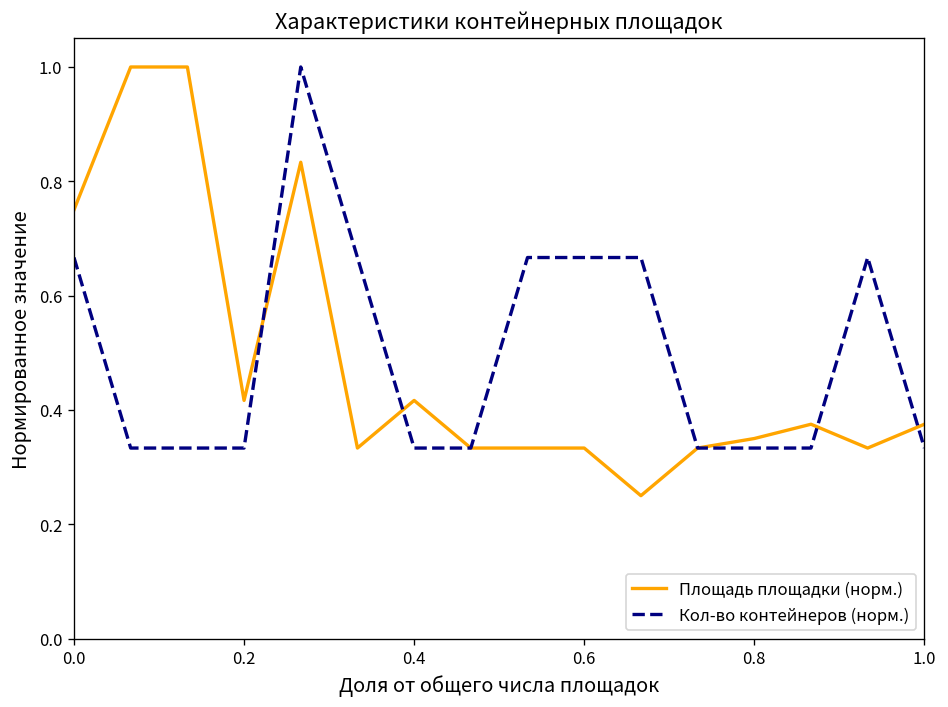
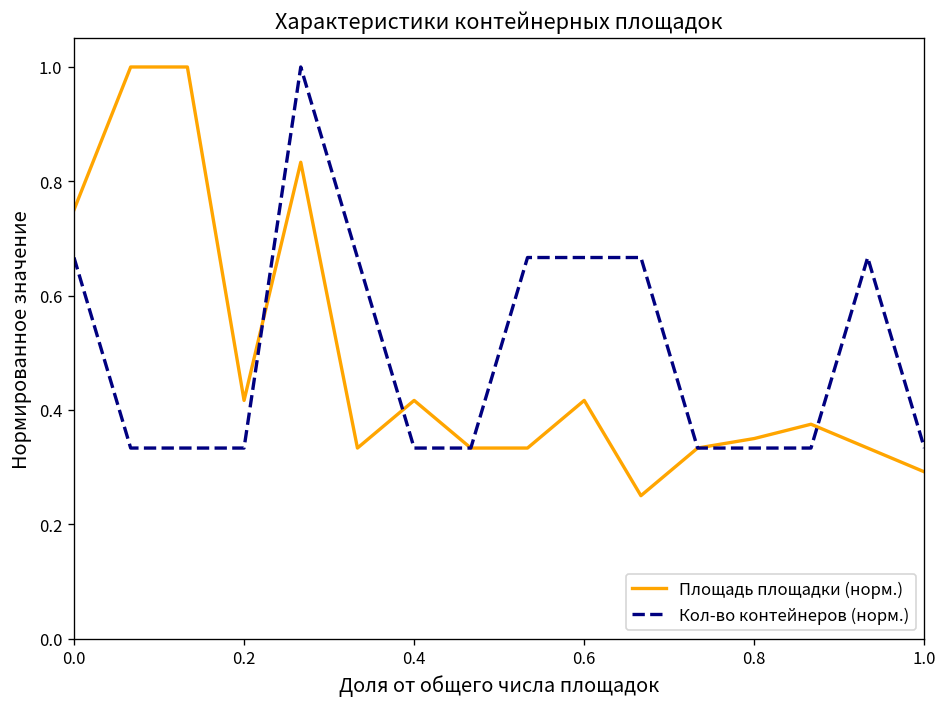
  {
    "Площадь площадки (норм.)": {
      "0.0": 0.75,
      "0.2": 0.42,
      "0.4": 0.42,
-     "0.6": 0.33,
+     "0.6": 0.42,
      "0.8": 0.35,
-     "1.0": 0.38
+     "1.0": 0.29
    },
    "Кол-во контейнеров (норм.)": {
      "0.0": 0.67,
      "0.2": 0.33,
      "0.4": 0.33,
      "0.6": 0.67,
      "0.8": 0.33,
      "1.0": 0.33
    }
  }
